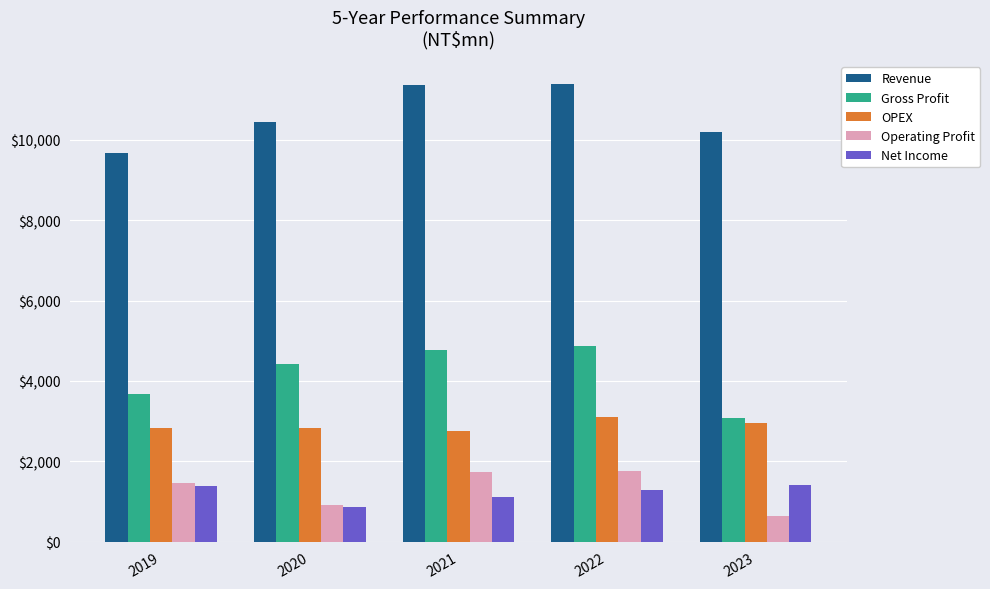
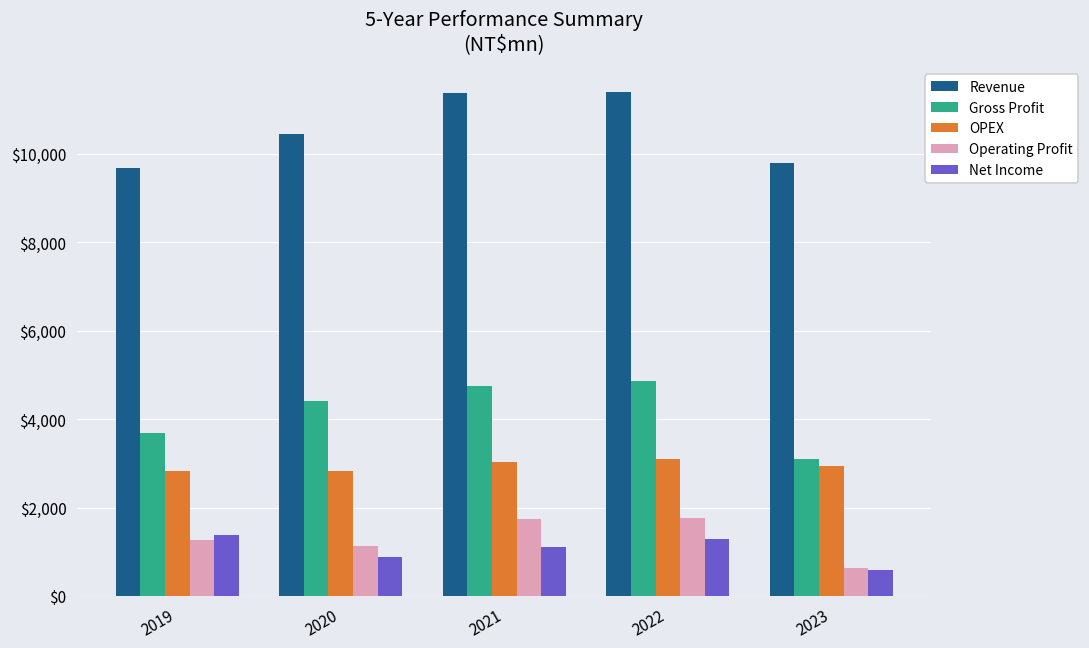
  {
    "Revenue": {
      "2019": "$9,700",
      "2020": "$10,400",
      "2021": "$11,400",
      "2022": "$11,400",
-     "2023": "$10,200"
+     "2023": "$9,800"
    },
    "Gross Profit": {
      "2019": "$3,700",
      "2020": "$4,400",
      "2021": "$4,800",
      "2022": "$4,900",
      "2023": "$3,100"
    },
    "OPEX": {
      "2019": "$2,800",
      "2020": "$2,800",
-     "2021": "$2,800",
+     "2021": "$3,000",
      "2022": "$3,100",
      "2023": "$2,900"
    },
    "Operating Profit": {
-     "2019": "$1,500",
-     "2020": "$900",
+     "2019": "$1,300",
+     "2020": "$1,100",
      "2021": "$1,700",
      "2022": "$1,800",
      "2023": "$600"
    },
    "Net Income": {
      "2019": "$1,400",
      "2020": "$900",
      "2021": "$1,100",
      "2022": "$1,300",
-     "2023": "$1,400"
+     "2023": "$600"
    }
  }
